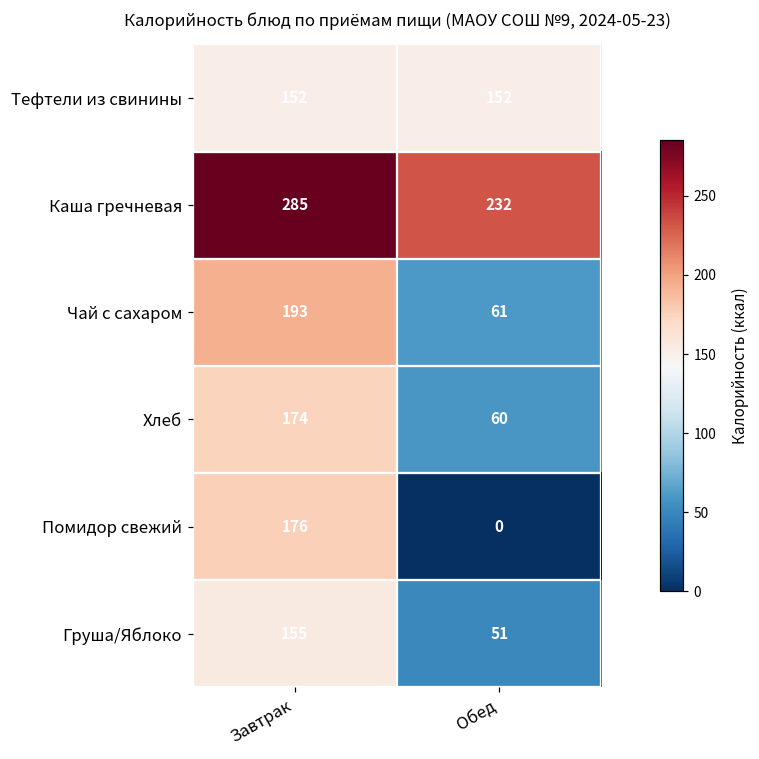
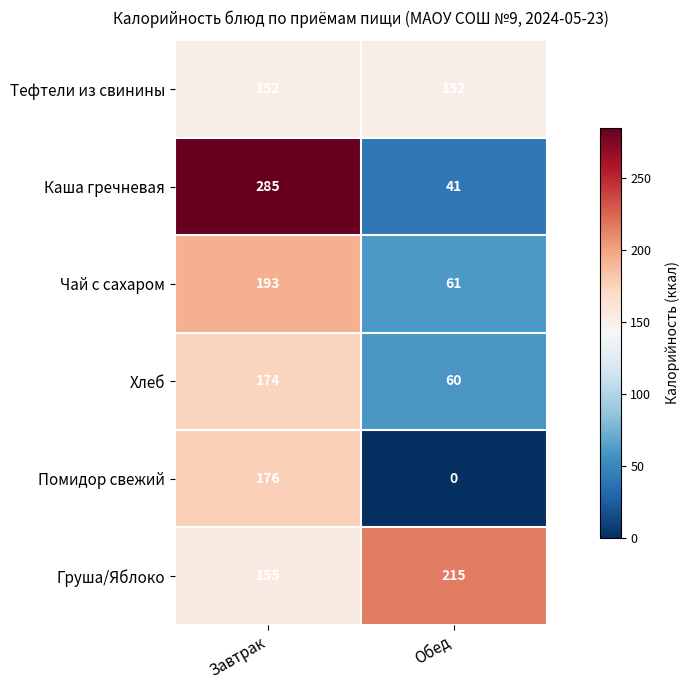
  {
    "Каша гречневая": {
      "Завтрак": 285,
-     "Обед": 232
+     "Обед": 41
    },
    "Чай с сахаром": {
      "Завтрак": 193,
      "Обед": 61
    },
    "Хлеб": {
      "Завтрак": 174,
      "Обед": 60
    },
    "Помидор свежий": {
      "Завтрак": 176,
      "Обед": 0
    },
    "Груша/Яблоко": {
-     "Обед": 51
+     "Обед": 215
    }
  }
